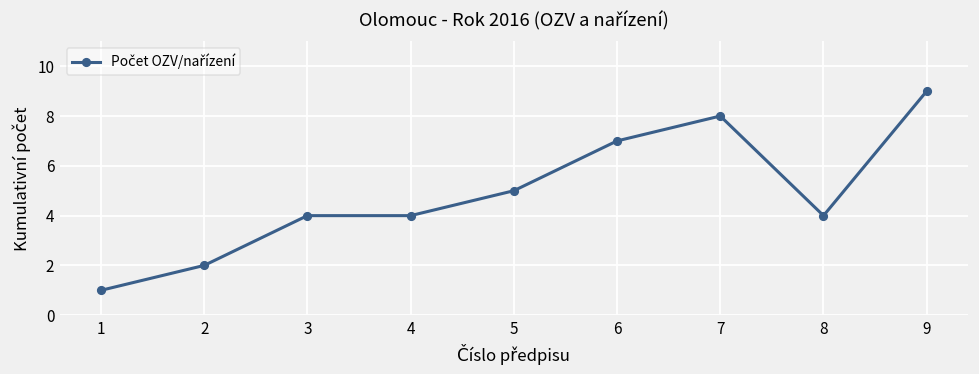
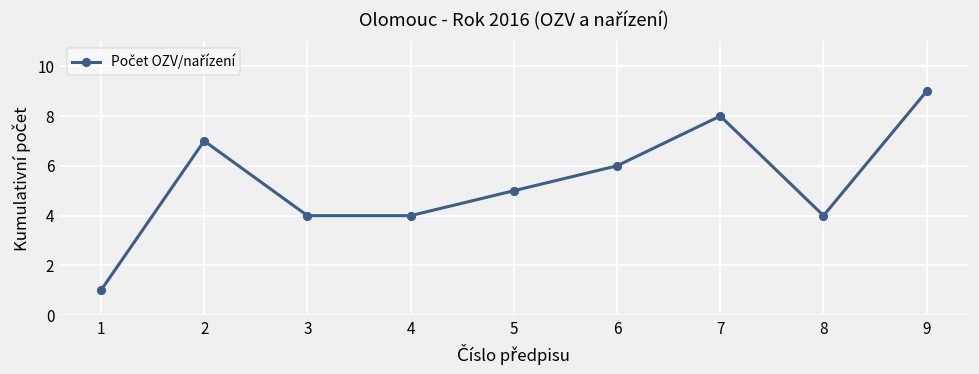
  {
    "1": 1,
-   "2": 2,
+   "2": 7,
    "3": 4,
    "4": 4,
    "5": 5,
-   "6": 7,
+   "6": 6,
    "7": 8,
    "8": 4,
    "9": 9
  }
